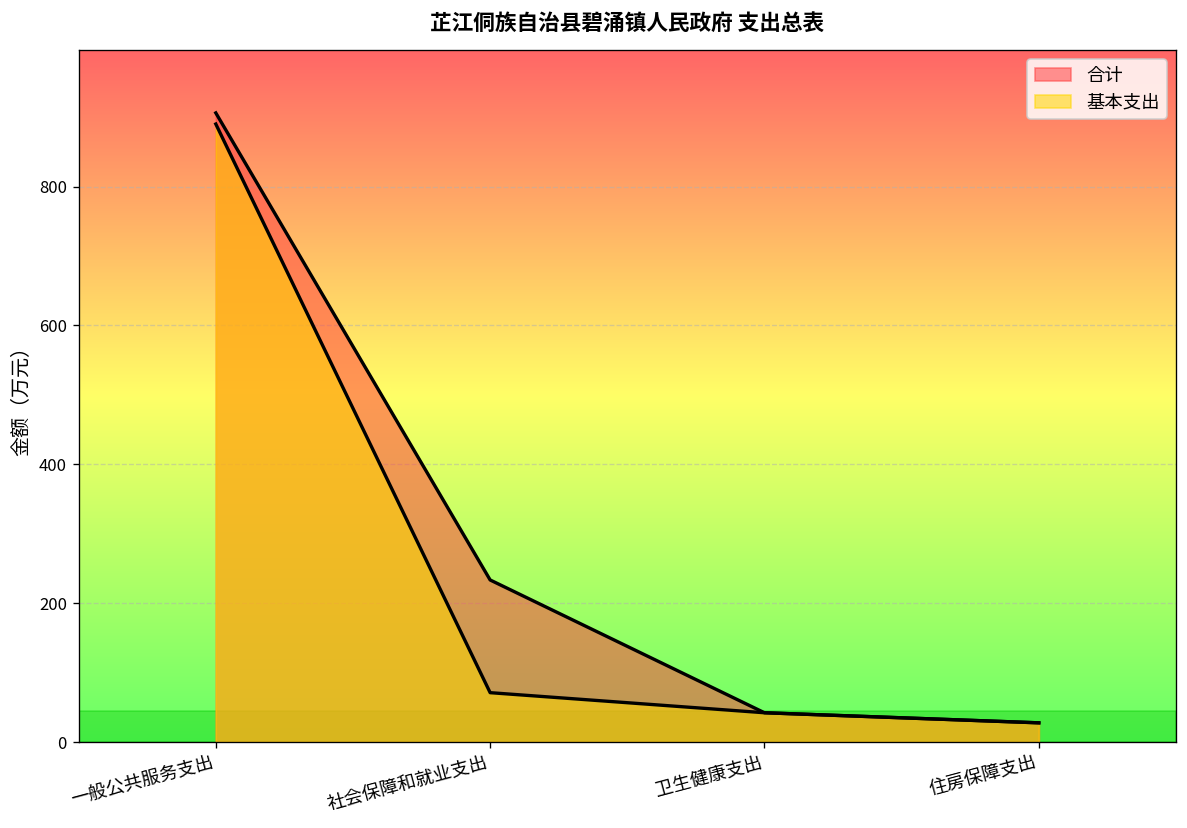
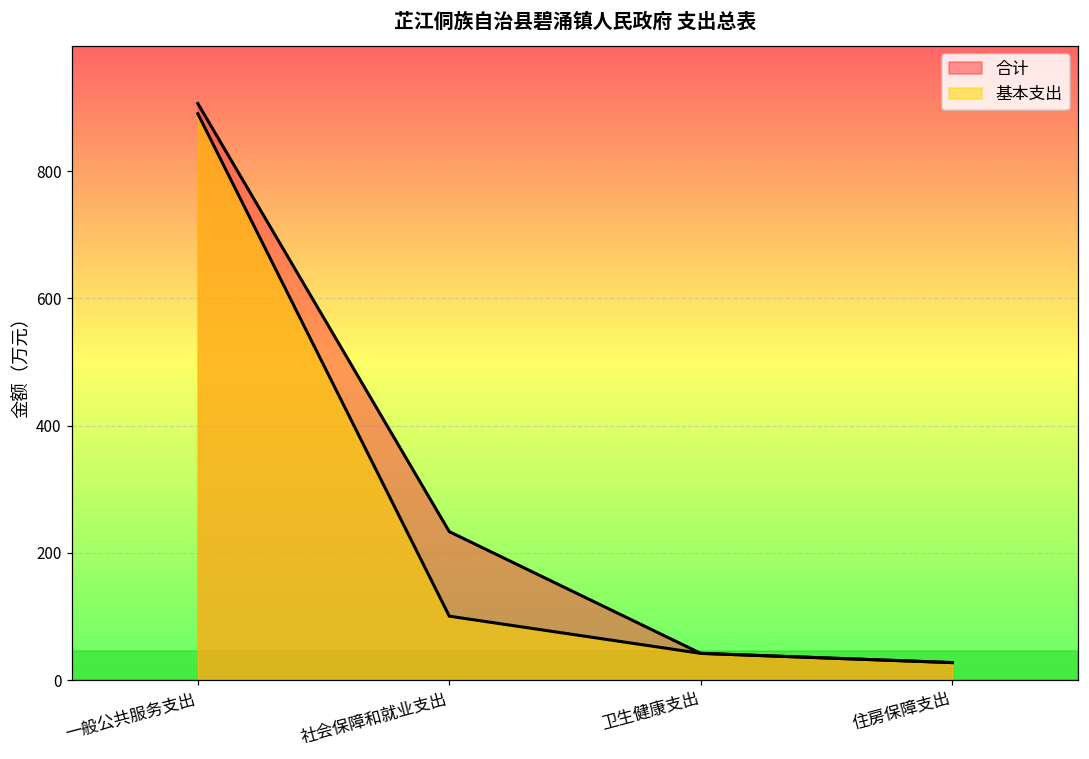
  {
    "合计": {
      "一般公共服务支出": 910,
      "社会保障和就业支出": 230
    },
    "基本支出": {
      "一般公共服务支出": 890,
-     "社会保障和就业支出": 70
+     "社会保障和就业支出": 100
    }
  }
